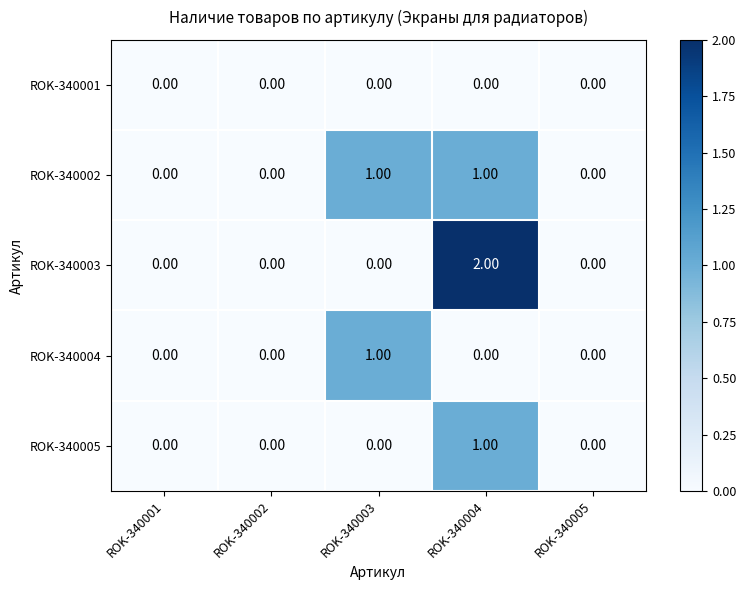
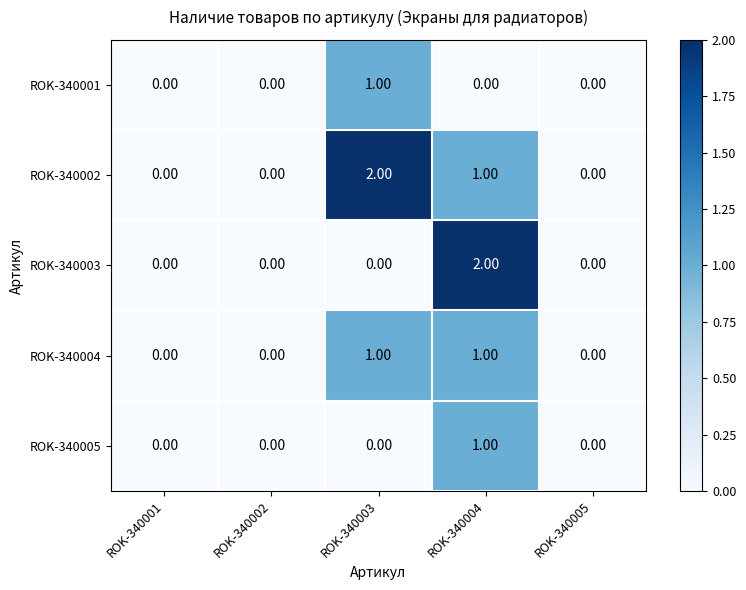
  {
    "ROK-340001": {
      "ROK-340001": 0.00,
      "ROK-340002": 0.00,
-     "ROK-340003": 0.00,
+     "ROK-340003": 1.00,
      "ROK-340004": 0.00,
      "ROK-340005": 0.00
    },
    "ROK-340002": {
      "ROK-340001": 0.00,
      "ROK-340002": 0.00,
-     "ROK-340003": 1.00,
+     "ROK-340003": 2.00,
      "ROK-340004": 1.00,
      "ROK-340005": 0.00
    },
    "ROK-340003": {
      "ROK-340001": 0.00,
      "ROK-340002": 0.00,
      "ROK-340003": 0.00,
      "ROK-340004": 2.00,
      "ROK-340005": 0.00
    },
    "ROK-340004": {
      "ROK-340001": 0.00,
      "ROK-340002": 0.00,
      "ROK-340003": 1.00,
-     "ROK-340004": 0.00,
+     "ROK-340004": 1.00,
      "ROK-340005": 0.00
    },
    "ROK-340005": {
      "ROK-340001": 0.00,
      "ROK-340002": 0.00,
      "ROK-340003": 0.00,
      "ROK-340004": 1.00,
      "ROK-340005": 0.00
    }
  }
